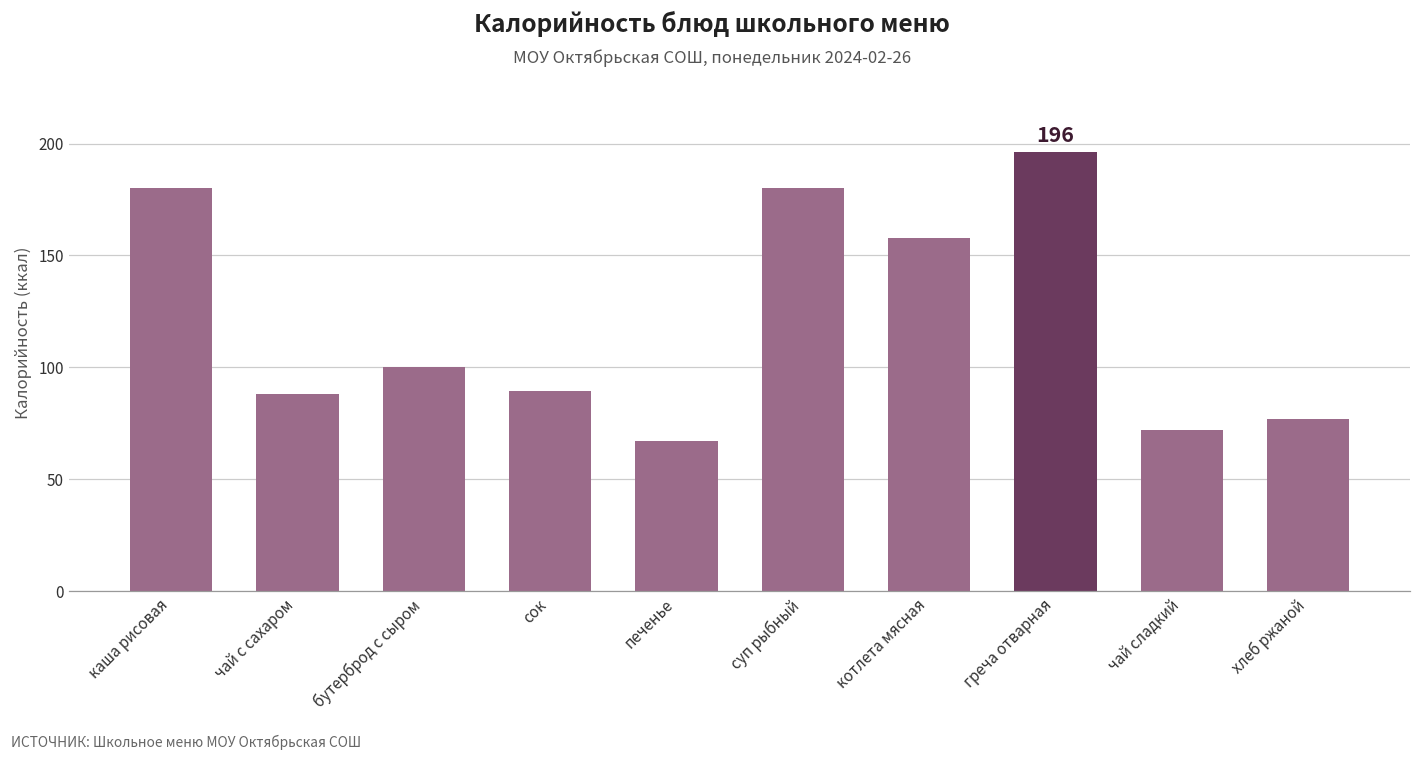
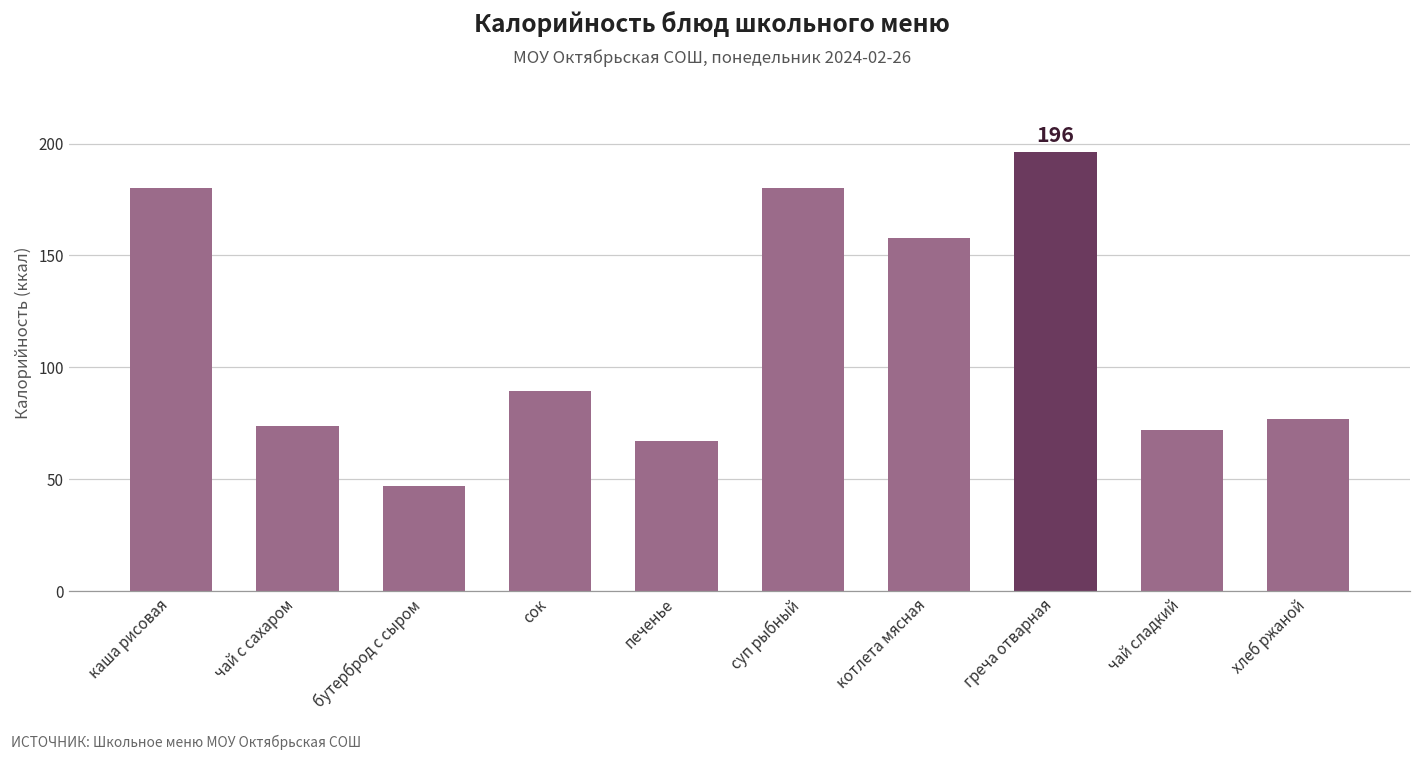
  {
    "каша рисовая": 180,
-   "чай с сахаром": 88,
-   "бутерброд с сыром": 100,
+   "чай с сахаром": 74,
+   "бутерброд с сыром": 47,
    "сок": 89,
    "печенье": 67,
    "суп рыбный": 180,
    "котлета мясная": 158,
    "чай сладкий": 72,
    "хлеб ржаной": 77
  }
